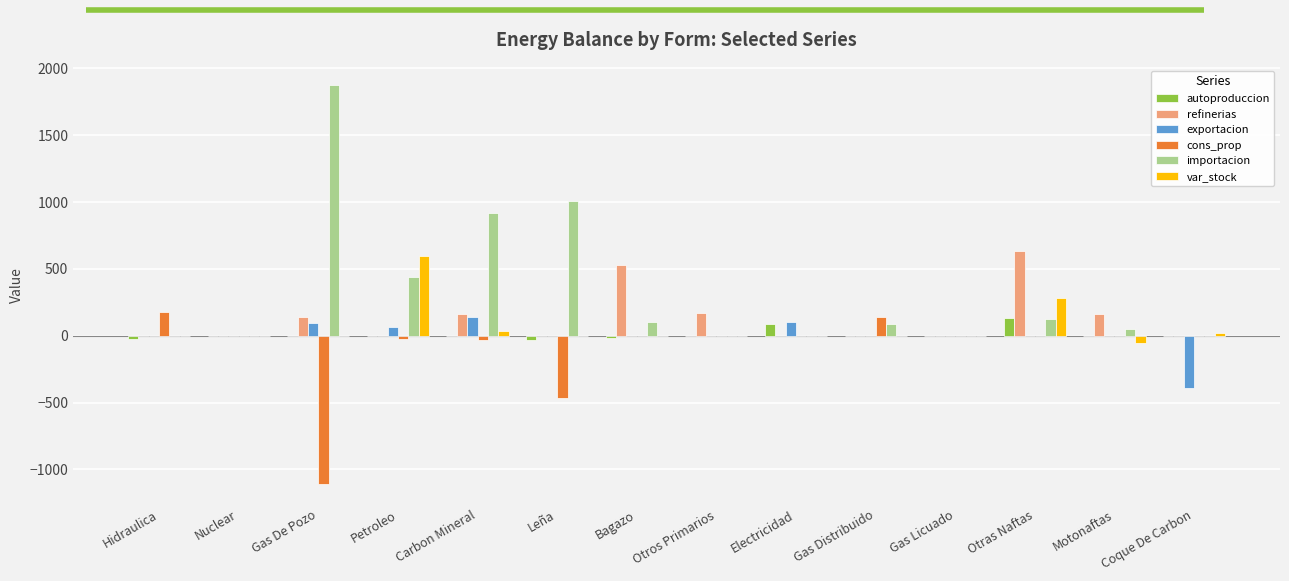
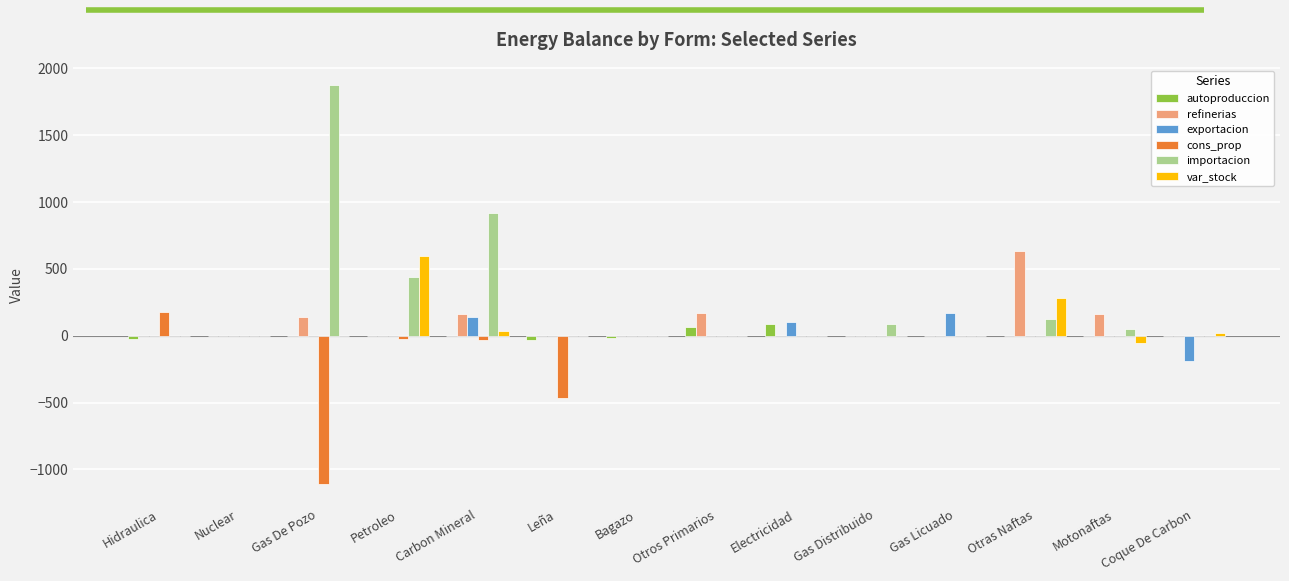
  {
    "autoproduccion": {
      "Hidraulica": -30,
      "Nuclear": 0,
      "Gas De Pozo": 0,
      "Petroleo": 0,
      "Carbon Mineral": 0,
      "Leña": -30,
      "Bagazo": -20,
-     "Otros Primarios": 0,
+     "Otros Primarios": 70,
      "Electricidad": 90,
      "Gas Distribuido": 0,
      "Gas Licuado": 0,
-     "Otras Naftas": 140,
+     "Otras Naftas": 0,
      "Motonaftas": 0,
      "Coque De Carbon": 0
    },
    "refinerias": {
      "Hidraulica": 0,
      "Nuclear": 0,
      "Gas De Pozo": 140,
      "Petroleo": 0,
      "Carbon Mineral": 160,
      "Leña": 0,
-     "Bagazo": 530,
+     "Bagazo": 0,
      "Otros Primarios": 170,
      "Electricidad": 0,
      "Gas Distribuido": 0,
      "Gas Licuado": 0,
      "Otras Naftas": 630,
      "Motonaftas": 160,
      "Coque De Carbon": 0
    },
    "exportacion": {
      "Hidraulica": 0,
      "Nuclear": 0,
-     "Gas De Pozo": 100,
-     "Petroleo": 60,
+     "Gas De Pozo": 0,
+     "Petroleo": 0,
      "Carbon Mineral": 140,
      "Leña": 0,
      "Bagazo": 0,
      "Otros Primarios": 0,
      "Electricidad": 100,
      "Gas Distribuido": 0,
-     "Gas Licuado": 0,
+     "Gas Licuado": 170,
      "Otras Naftas": 0,
      "Motonaftas": 0,
-     "Coque De Carbon": -390
+     "Coque De Carbon": -190
    },
    "cons_prop": {
      "Hidraulica": 180,
      "Nuclear": 0,
      "Gas De Pozo": -1110,
      "Petroleo": -30,
      "Carbon Mineral": -30,
      "Leña": -470,
      "Bagazo": 0,
      "Otros Primarios": 0,
      "Electricidad": 0,
-     "Gas Distribuido": 140,
+     "Gas Distribuido": 0,
      "Gas Licuado": 0,
      "Otras Naftas": 0,
      "Motonaftas": 0,
      "Coque De Carbon": 0
    },
    "importacion": {
      "Hidraulica": 0,
      "Nuclear": 0,
      "Gas De Pozo": 1870,
      "Petroleo": 440,
      "Carbon Mineral": 920,
-     "Leña": 1010,
-     "Bagazo": 100,
+     "Leña": 0,
+     "Bagazo": 0,
      "Otros Primarios": 0,
      "Electricidad": 0,
      "Gas Distribuido": 90,
      "Gas Licuado": 0,
      "Otras Naftas": 120,
      "Motonaftas": 50,
      "Coque De Carbon": 0
    },
    "var_stock": {
      "Hidraulica": 0,
      "Gas De Pozo": 0,
      "Petroleo": 590,
      "Carbon Mineral": 30,
      "Leña": 0,
      "Bagazo": 0,
      "Otros Primarios": 0,
      "Electricidad": 0,
      "Gas Distribuido": 0,
      "Gas Licuado": 0,
      "Otras Naftas": 280,
      "Motonaftas": -50,
      "Coque De Carbon": 20
    }
  }
